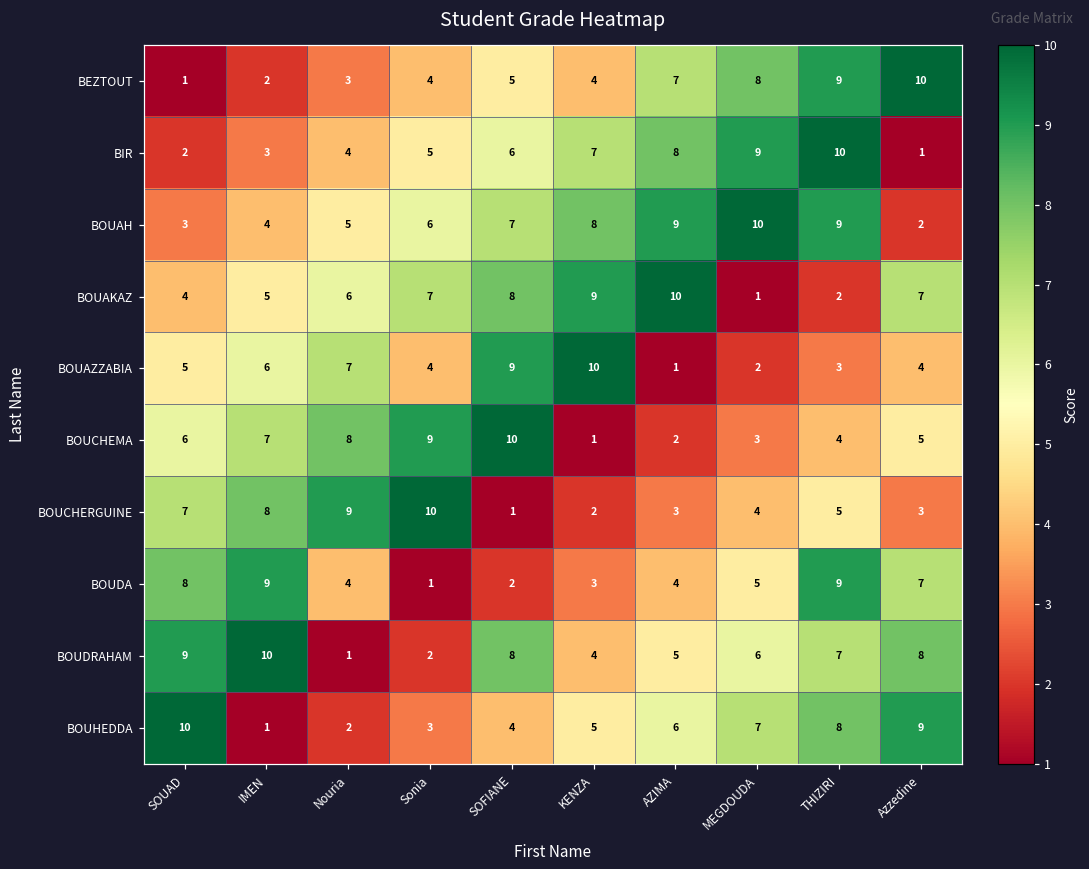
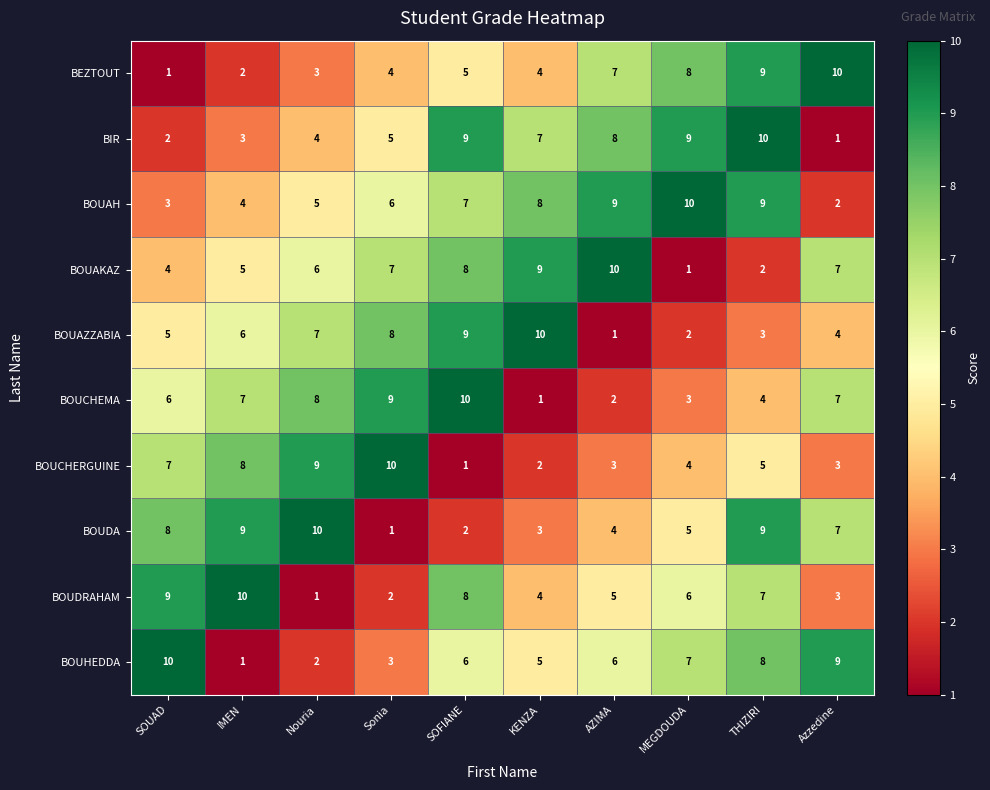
  {
    "BEZTOUT": {
      "SOUAD": 1,
      "IMEN": 2,
      "Nouria": 3,
      "Sonia": 4,
      "SOFIANE": 5,
      "KENZA": 4,
      "AZIMA": 7,
      "MEGDOUDA": 8,
      "THIZIRI": 9,
      "Azzedine": 10
    },
    "BIR": {
      "SOUAD": 2,
      "IMEN": 3,
      "Nouria": 4,
      "Sonia": 5,
-     "SOFIANE": 6,
+     "SOFIANE": 9,
      "KENZA": 7,
      "AZIMA": 8,
      "MEGDOUDA": 9,
      "THIZIRI": 10,
      "Azzedine": 1
    },
    "BOUAH": {
      "SOUAD": 3,
      "IMEN": 4,
      "Nouria": 5,
      "Sonia": 6,
      "SOFIANE": 7,
      "KENZA": 8,
      "AZIMA": 9,
      "MEGDOUDA": 10,
      "THIZIRI": 9,
      "Azzedine": 2
    },
    "BOUAKAZ": {
      "SOUAD": 4,
      "IMEN": 5,
      "Nouria": 6,
      "Sonia": 7,
      "SOFIANE": 8,
      "KENZA": 9,
      "AZIMA": 10,
      "MEGDOUDA": 1,
      "THIZIRI": 2,
      "Azzedine": 7
    },
    "BOUAZZABIA": {
      "SOUAD": 5,
      "IMEN": 6,
      "Nouria": 7,
-     "Sonia": 4,
+     "Sonia": 8,
      "SOFIANE": 9,
      "KENZA": 10,
      "AZIMA": 1,
      "MEGDOUDA": 2,
      "THIZIRI": 3,
      "Azzedine": 4
    },
    "BOUCHEMA": {
      "SOUAD": 6,
      "IMEN": 7,
      "Nouria": 8,
      "Sonia": 9,
      "SOFIANE": 10,
      "KENZA": 1,
      "AZIMA": 2,
      "MEGDOUDA": 3,
      "THIZIRI": 4,
-     "Azzedine": 5
+     "Azzedine": 7
    },
    "BOUCHERGUINE": {
      "SOUAD": 7,
      "IMEN": 8,
      "Nouria": 9,
      "Sonia": 10,
      "SOFIANE": 1,
      "KENZA": 2,
      "AZIMA": 3,
      "MEGDOUDA": 4,
      "THIZIRI": 5,
      "Azzedine": 3
    },
    "BOUDA": {
      "SOUAD": 8,
      "IMEN": 9,
-     "Nouria": 4,
+     "Nouria": 10,
      "Sonia": 1,
      "SOFIANE": 2,
      "KENZA": 3,
      "AZIMA": 4,
      "MEGDOUDA": 5,
      "THIZIRI": 9,
      "Azzedine": 7
    },
    "BOUDRAHAM": {
      "SOUAD": 9,
      "IMEN": 10,
      "Nouria": 1,
      "Sonia": 2,
      "SOFIANE": 8,
      "KENZA": 4,
      "AZIMA": 5,
      "MEGDOUDA": 6,
      "THIZIRI": 7,
-     "Azzedine": 8
+     "Azzedine": 3
    },
    "BOUHEDDA": {
      "SOUAD": 10,
      "IMEN": 1,
      "Nouria": 2,
      "Sonia": 3,
-     "SOFIANE": 4,
+     "SOFIANE": 6,
      "KENZA": 5,
      "AZIMA": 6,
      "MEGDOUDA": 7,
      "THIZIRI": 8,
      "Azzedine": 9
    }
  }
